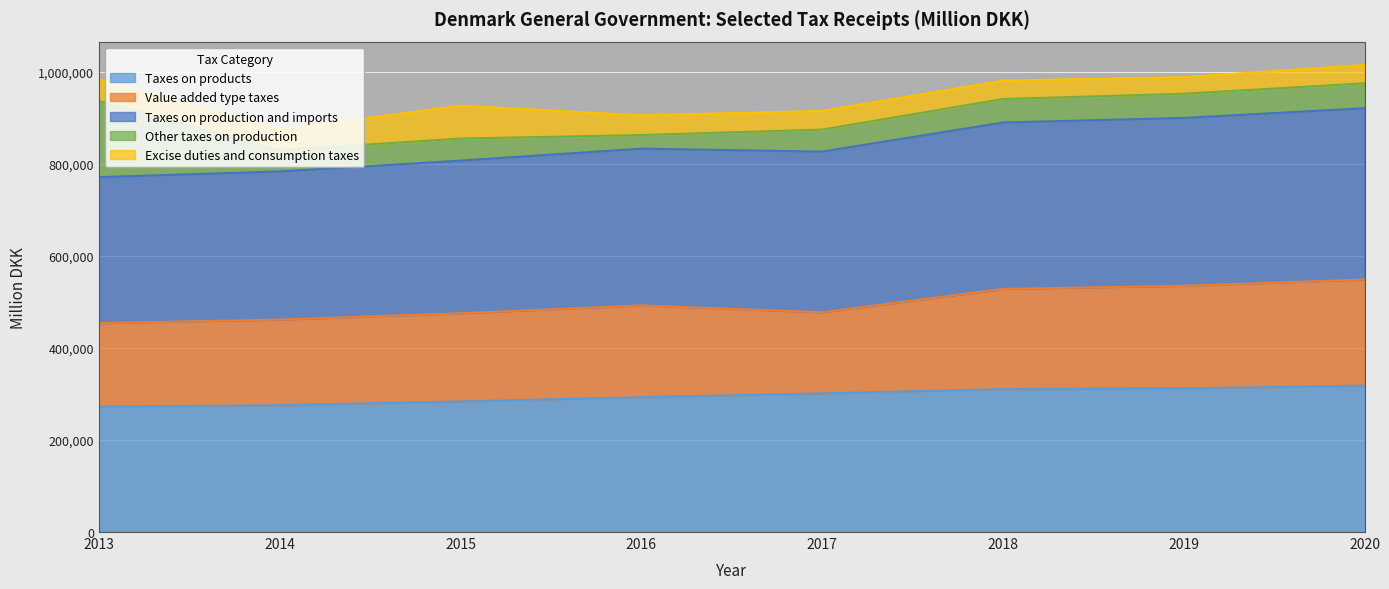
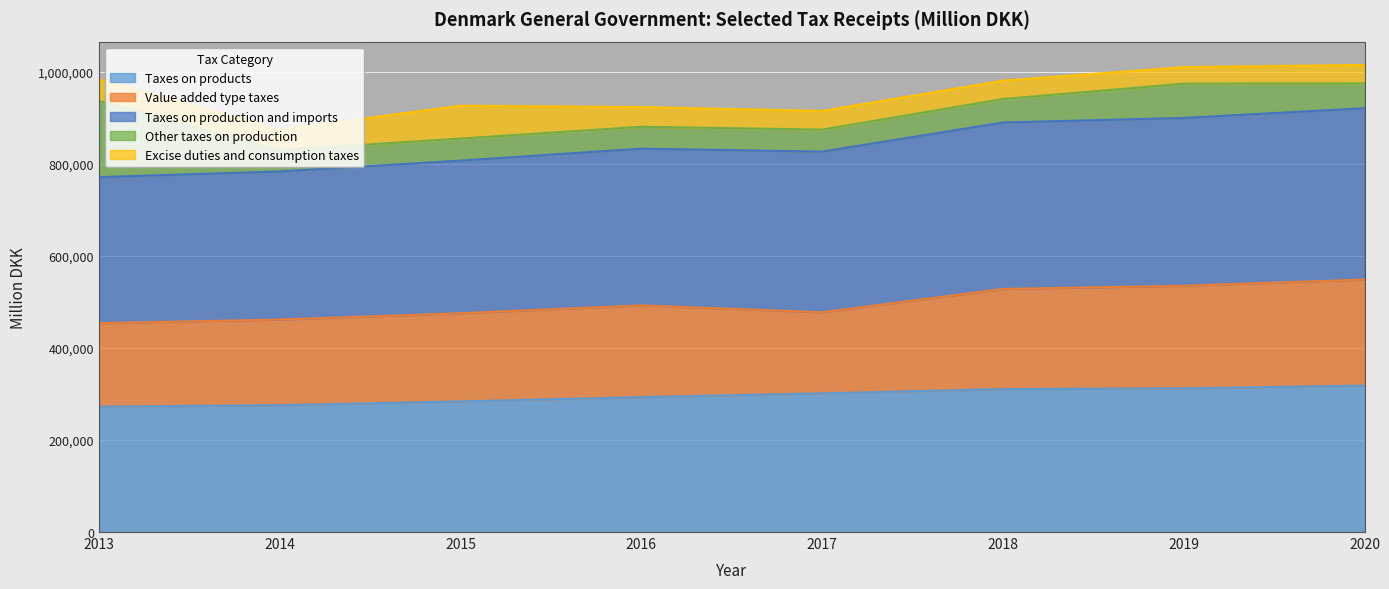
  {
    "Value added type taxes": {
      "2013": "180,000",
      "2014": "190,000",
      "2015": "190,000",
      "2016": "200,000",
      "2017": "180,000",
      "2018": "220,000",
      "2019": "220,000",
      "2020": "230,000"
    },
    "Other taxes on production": {
      "2013": "170,000",
      "2015": "50,000",
-     "2016": "30,000",
+     "2016": "50,000",
      "2017": "50,000",
      "2018": "50,000",
-     "2019": "50,000",
+     "2019": "70,000",
      "2020": "50,000"
    },
    "Excise duties and consumption taxes": {
      "2013": "50,000",
      "2015": "70,000",
      "2016": "40,000",
      "2017": "40,000",
      "2018": "40,000",
      "2019": "40,000",
      "2020": "40,000"
    }
  }
